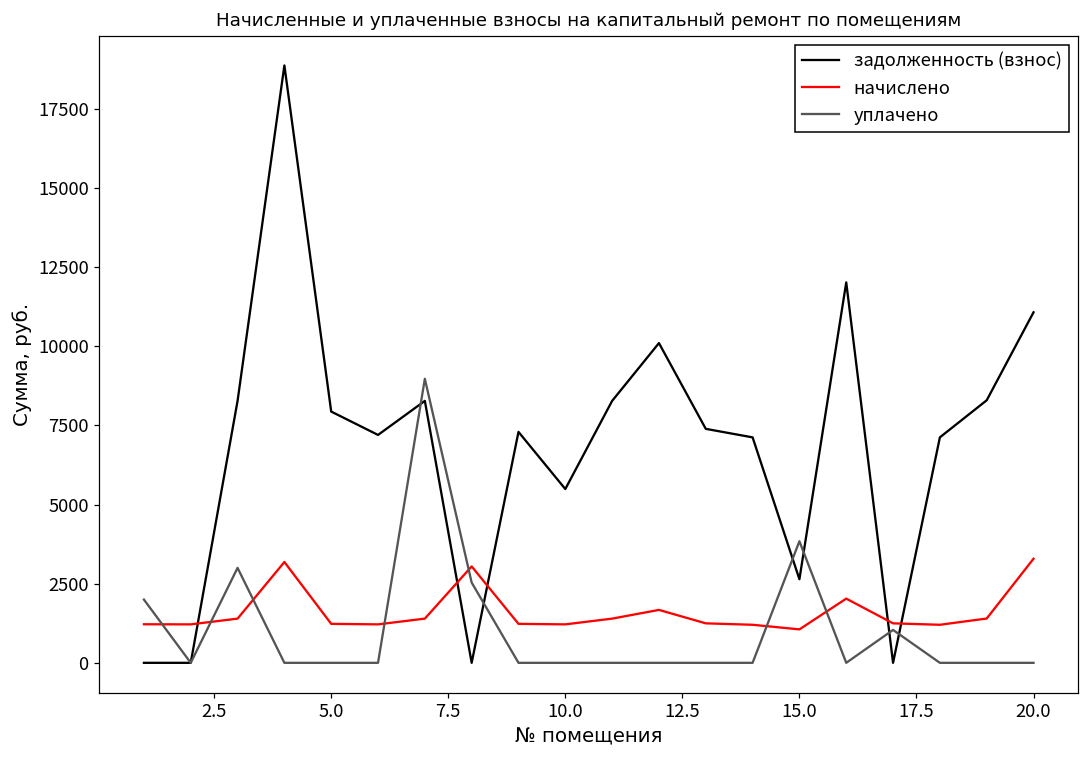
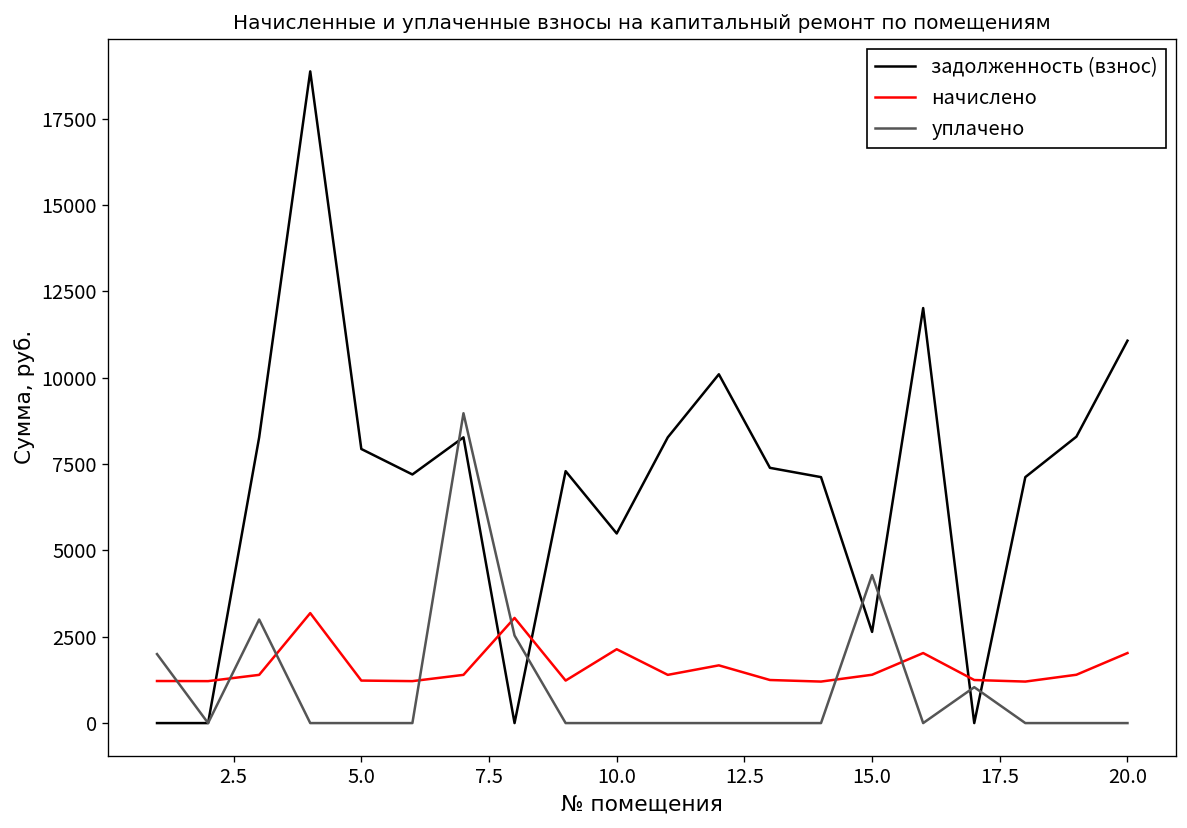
  {
    "задолженность (взнос)": {
      "5.0": 7900,
      "10.0": 5500,
      "15.0": 2600,
      "20.0": 11100
    },
    "начислено": {
      "5.0": 1200,
-     "10.0": 1200,
-     "15.0": 1100,
-     "20.0": 3300
+     "10.0": 2100,
+     "15.0": 1400,
+     "20.0": 2000
    },
    "уплачено": {
      "5.0": 0,
      "10.0": 0,
-     "15.0": 3800,
+     "15.0": 4300,
      "20.0": 0
    }
  }
